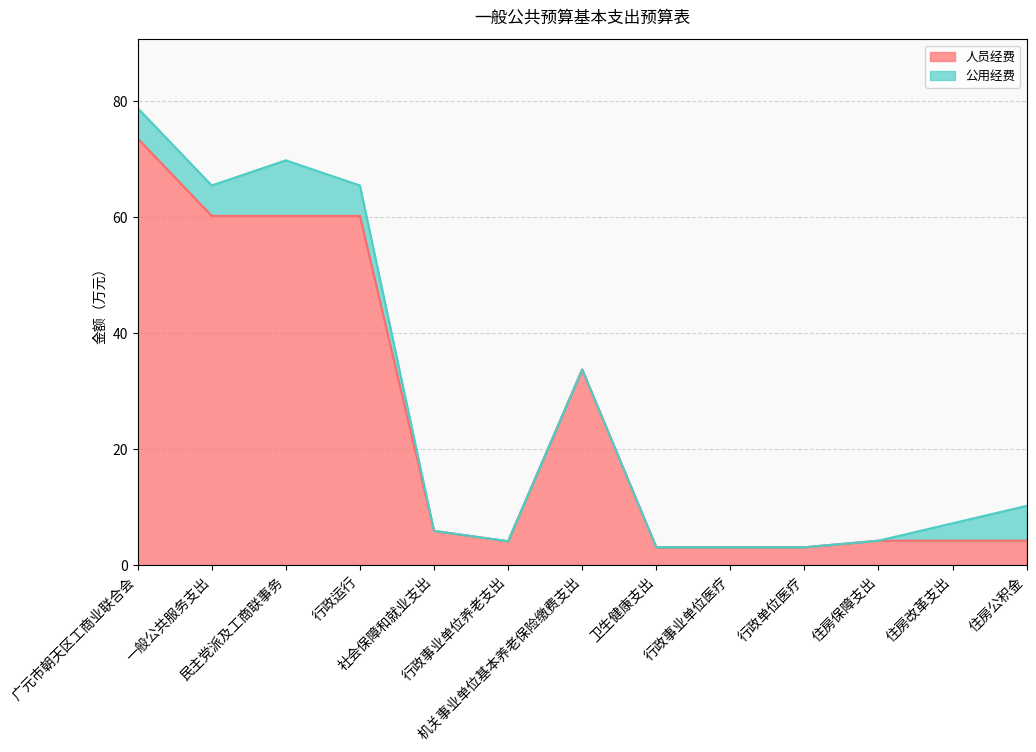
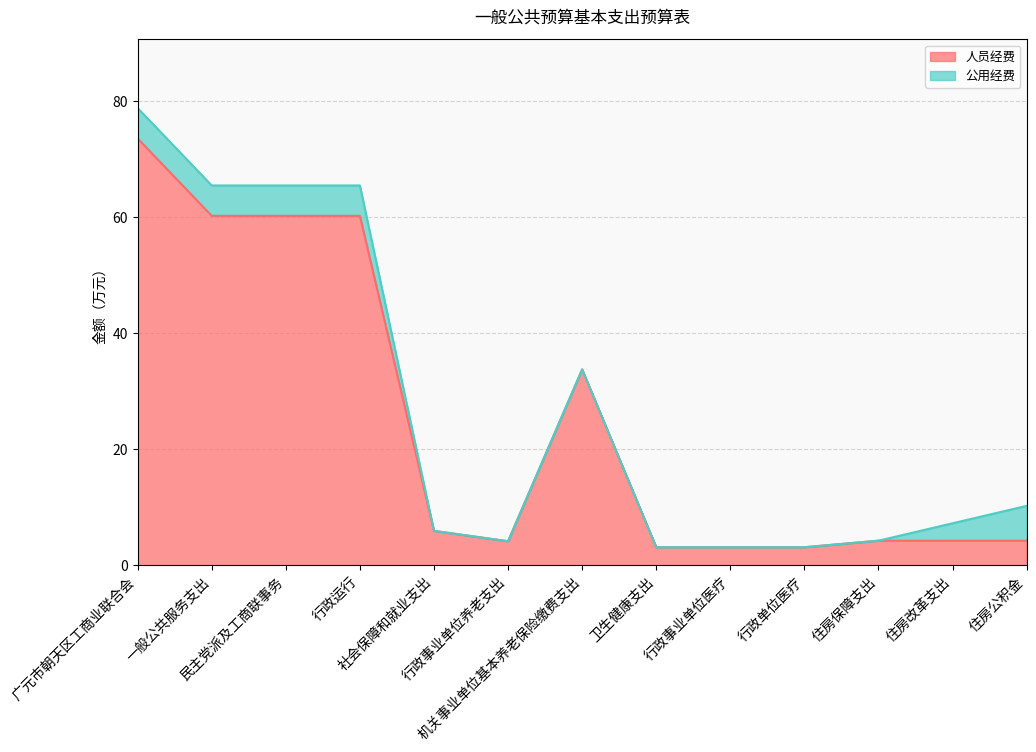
  {
    "人员经费": {
      "广元市朝天区工商业联合会": 74,
      "一般公共服务支出": 60,
      "民主党派及工商联事务": 60,
      "行政运行": 60,
      "住房改革支出": 4,
      "住房公积金": 4
    },
    "公用经费": {
      "广元市朝天区工商业联合会": 5,
      "一般公共服务支出": 5,
-     "民主党派及工商联事务": 10,
+     "民主党派及工商联事务": 5,
      "行政运行": 5,
      "住房改革支出": 3,
      "住房公积金": 6
    }
  }
